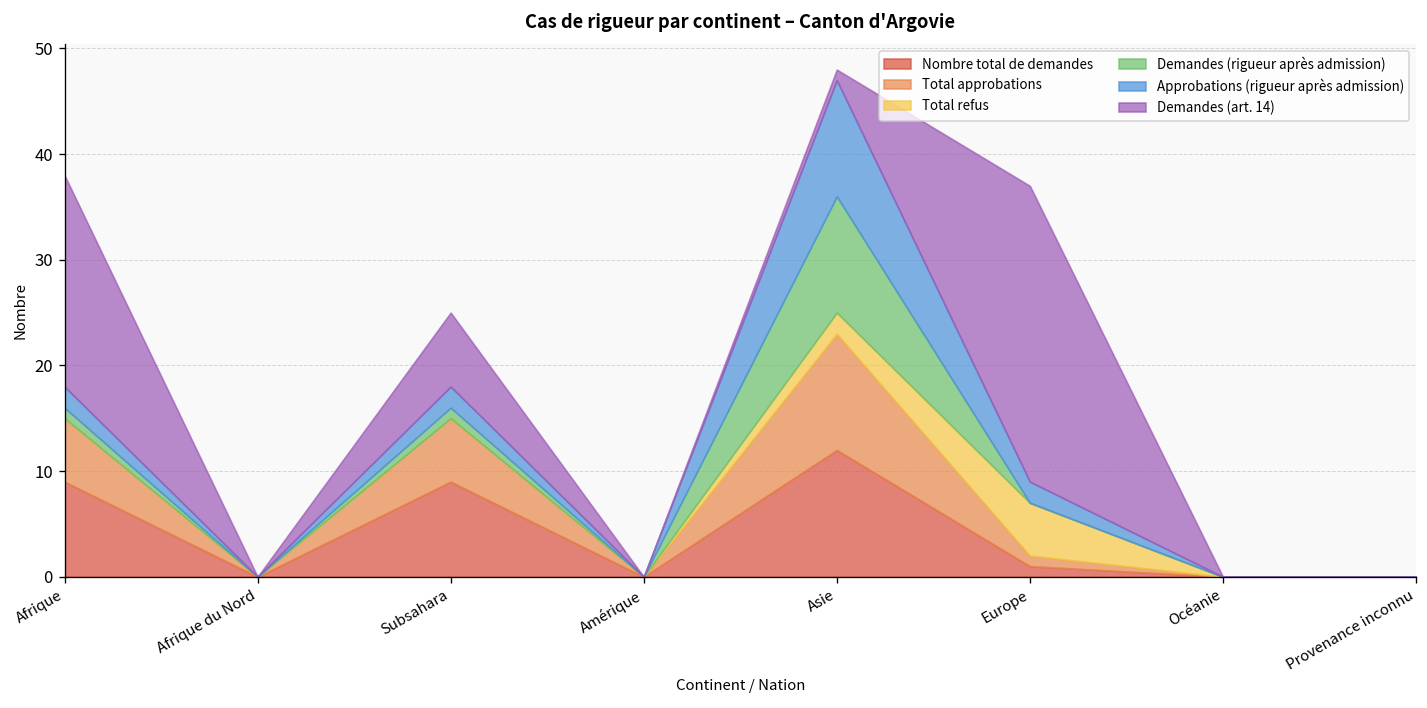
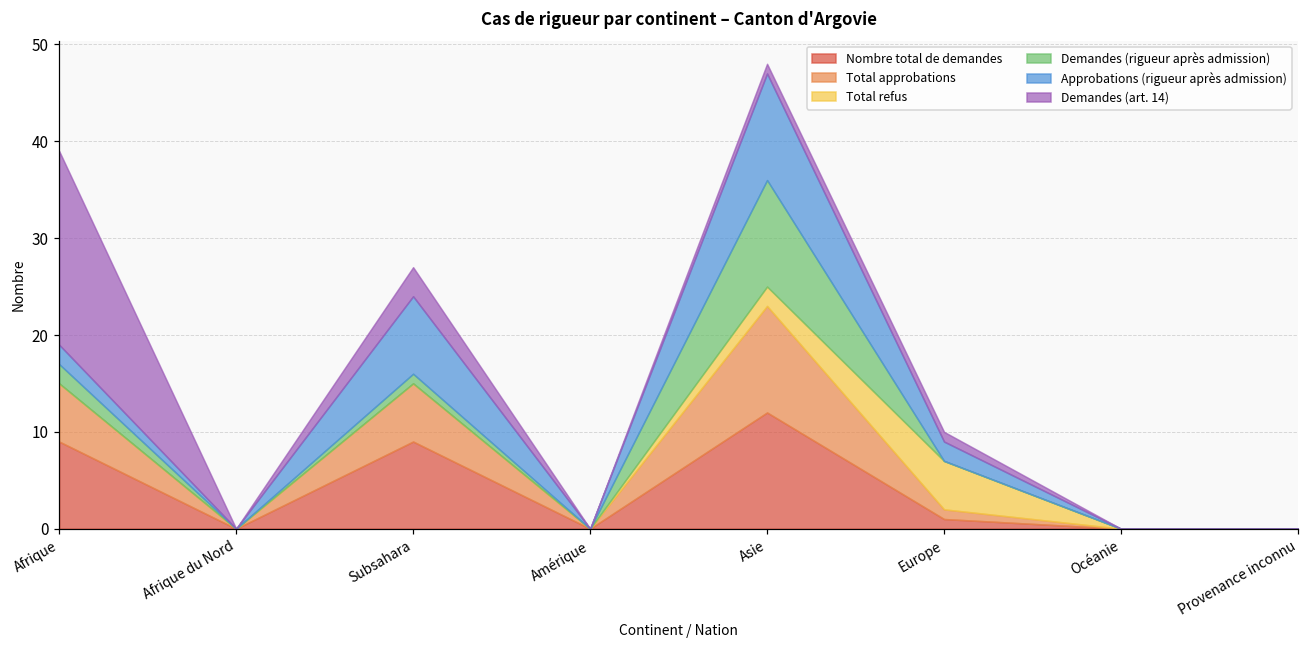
  {
    "Total refus": {
      "Asie": 2
    },
    "Demandes (rigueur après admission)": {
-     "Afrique": 1,
+     "Afrique": 2,
      "Subsahara": 1,
      "Asie": 11
    },
    "Approbations (rigueur après admission)": {
      "Afrique": 2,
-     "Subsahara": 2,
+     "Subsahara": 8,
      "Asie": 11,
      "Europe": 2
    },
    "Demandes (art. 14)": {
      "Afrique": 20,
-     "Subsahara": 7,
+     "Subsahara": 3,
      "Asie": 1,
-     "Europe": 28
+     "Europe": 1
    }
  }
